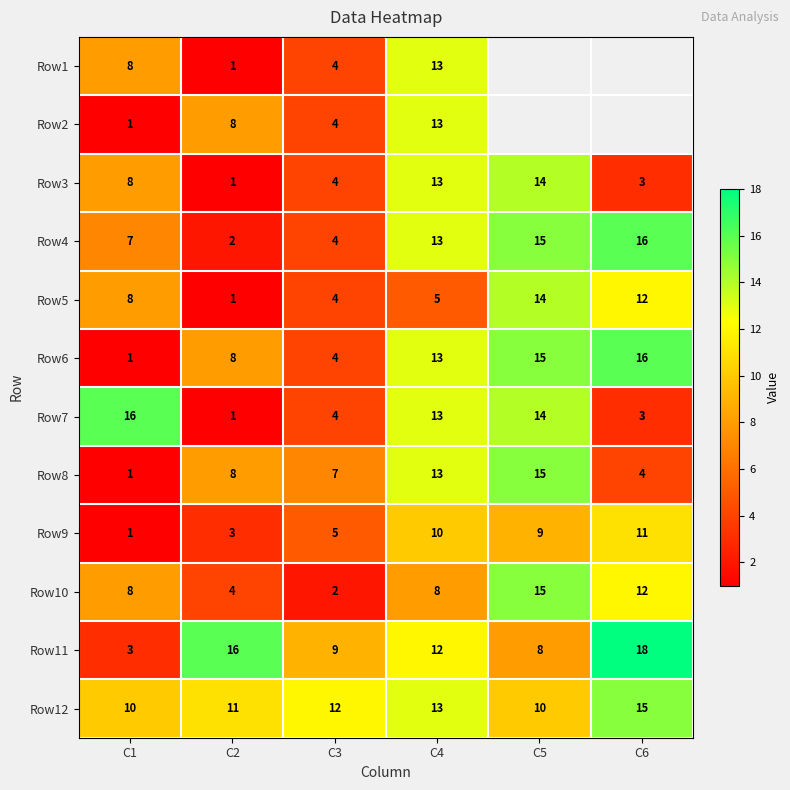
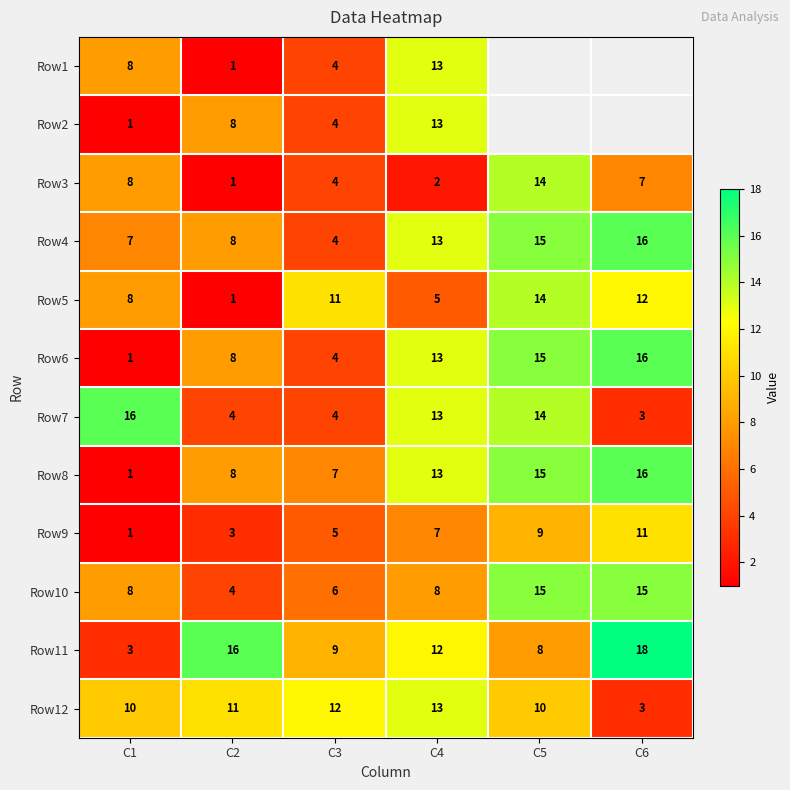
  {
    "Row1": {
      "C1": 8,
      "C2": 1,
      "C3": 4,
      "C4": 13
    },
    "Row2": {
      "C1": 1,
      "C2": 8,
      "C3": 4,
      "C4": 13
    },
    "Row3": {
      "C1": 8,
      "C2": 1,
      "C3": 4,
-     "C4": 13,
+     "C4": 2,
      "C5": 14,
-     "C6": 3
+     "C6": 7
    },
    "Row4": {
      "C1": 7,
-     "C2": 2,
+     "C2": 8,
      "C3": 4,
      "C4": 13,
      "C5": 15,
      "C6": 16
    },
    "Row5": {
      "C1": 8,
      "C2": 1,
-     "C3": 4,
+     "C3": 11,
      "C4": 5,
      "C5": 14,
      "C6": 12
    },
    "Row6": {
      "C1": 1,
      "C2": 8,
      "C3": 4,
      "C4": 13,
      "C5": 15,
      "C6": 16
    },
    "Row7": {
      "C1": 16,
-     "C2": 1,
+     "C2": 4,
      "C3": 4,
      "C4": 13,
      "C5": 14,
      "C6": 3
    },
    "Row8": {
      "C1": 1,
      "C2": 8,
      "C3": 7,
      "C4": 13,
      "C5": 15,
-     "C6": 4
+     "C6": 16
    },
    "Row9": {
      "C1": 1,
      "C2": 3,
      "C3": 5,
-     "C4": 10,
+     "C4": 7,
      "C5": 9,
      "C6": 11
    },
    "Row10": {
      "C1": 8,
      "C2": 4,
-     "C3": 2,
+     "C3": 6,
      "C4": 8,
      "C5": 15,
-     "C6": 12
+     "C6": 15
    },
    "Row11": {
      "C1": 3,
      "C2": 16,
      "C3": 9,
      "C4": 12,
      "C5": 8,
      "C6": 18
    },
    "Row12": {
      "C1": 10,
      "C2": 11,
      "C3": 12,
      "C4": 13,
      "C5": 10,
-     "C6": 15
+     "C6": 3
    }
  }
